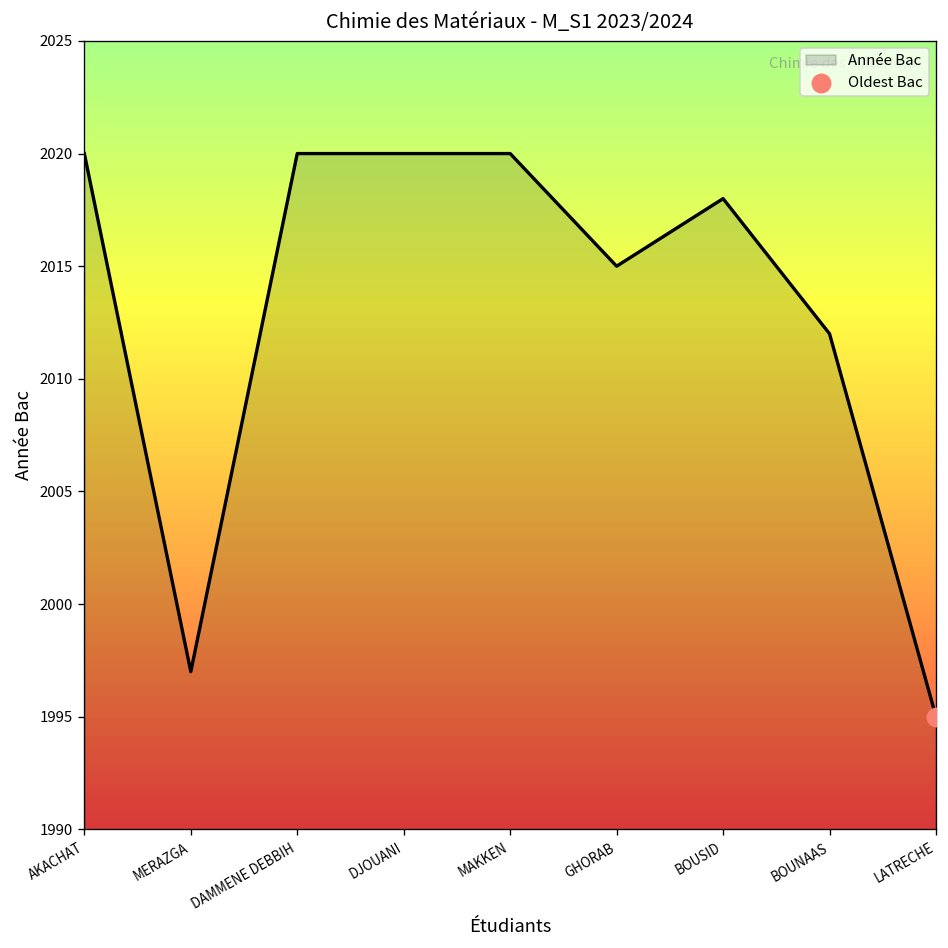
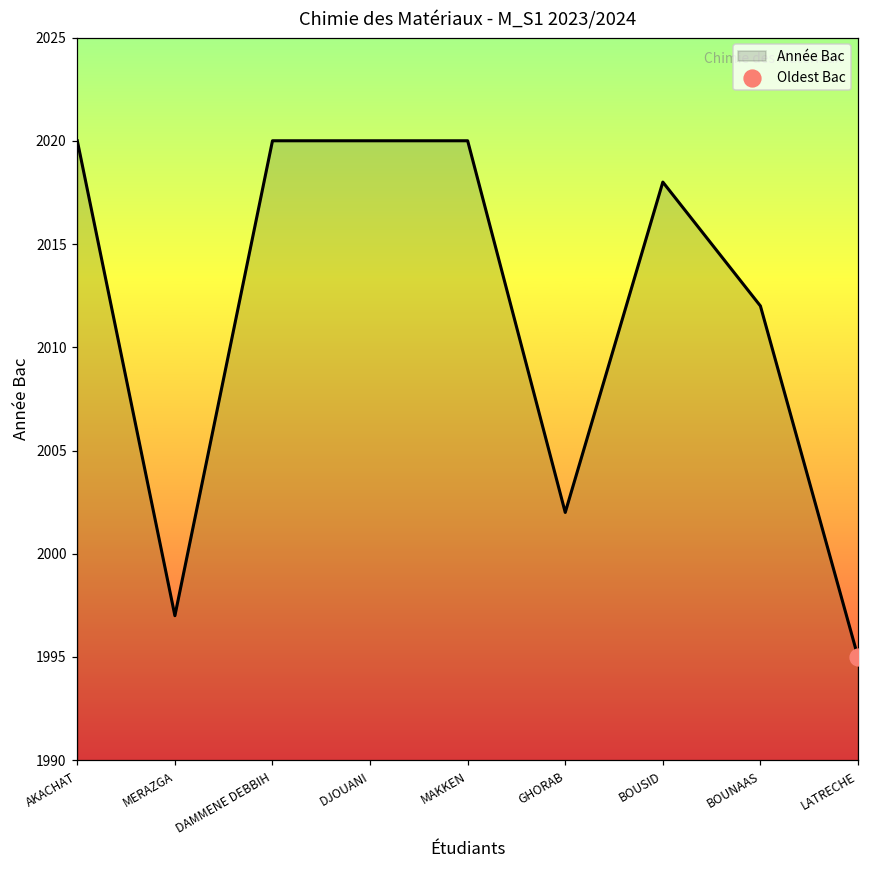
  {
    "Année Bac": {
      "AKACHAT": 2020,
      "MERAZGA": 1997,
      "DAMMENE DEBBIH": 2020,
      "DJOUANI": 2020,
      "MAKKEN": 2020,
-     "GHORAB": 2015,
+     "GHORAB": 2002,
      "BOUSID": 2018,
      "BOUNAAS": 2012
    }
  }
